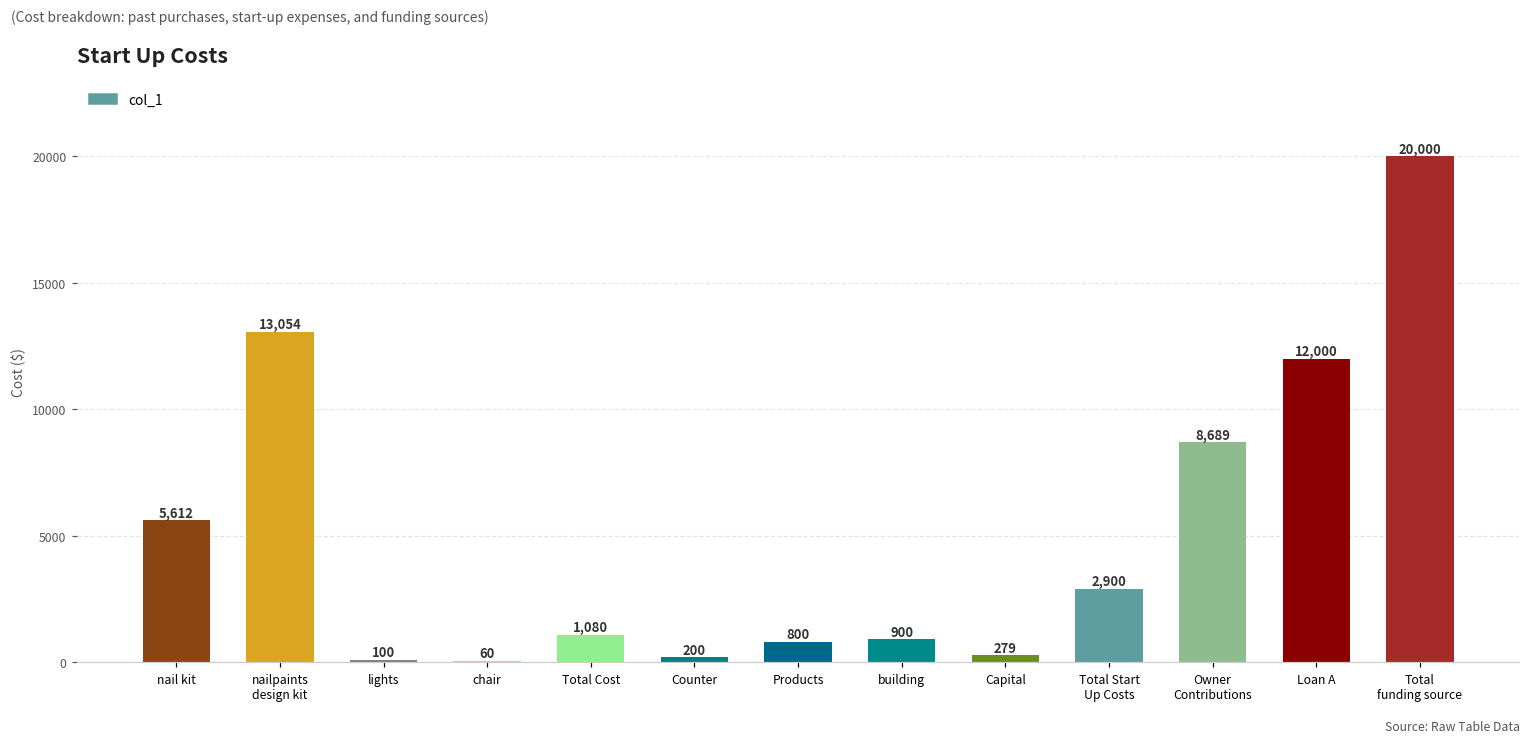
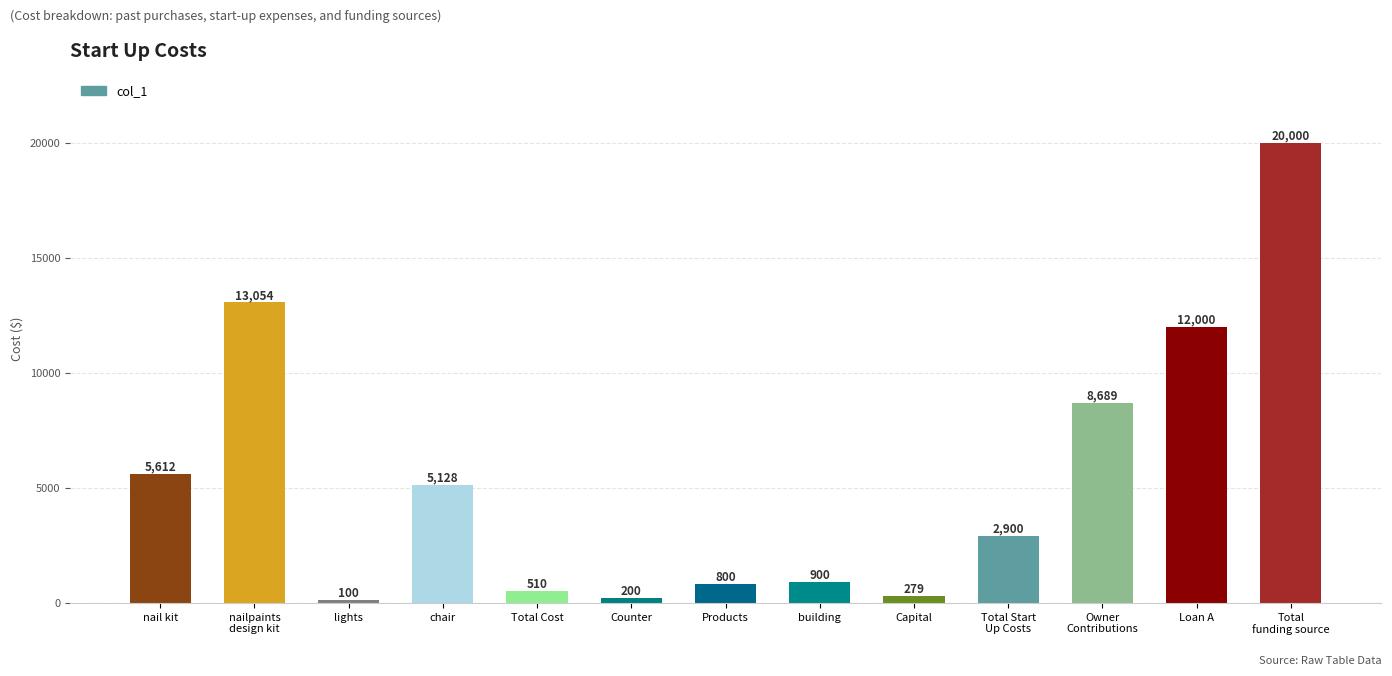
  {
    "nail kit": "5,612",
    "nailpaints design kit": "13,054",
    "lights": "100",
-   "chair": "60",
-   "Total Cost": "1,080",
+   "chair": "5,128",
+   "Total Cost": "510",
    "Counter": "200",
    "Products": "800",
    "building": "900",
    "Capital": "279",
    "Total Start Up Costs": "2,900",
    "Owner Contributions": "8,689",
    "Loan A": "12,000",
    "Total funding source": "20,000"
  }
